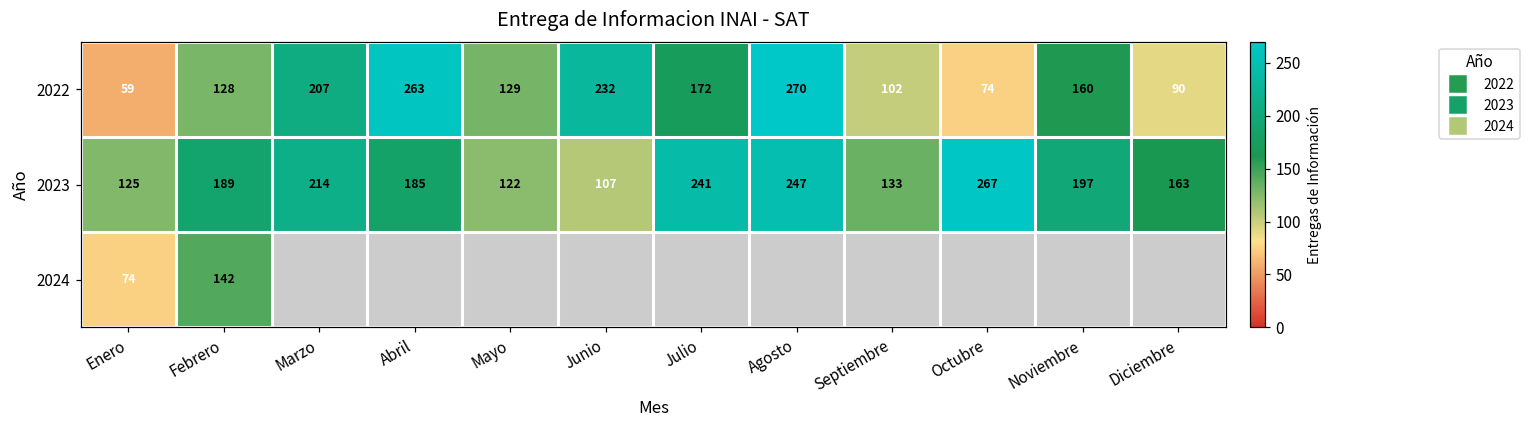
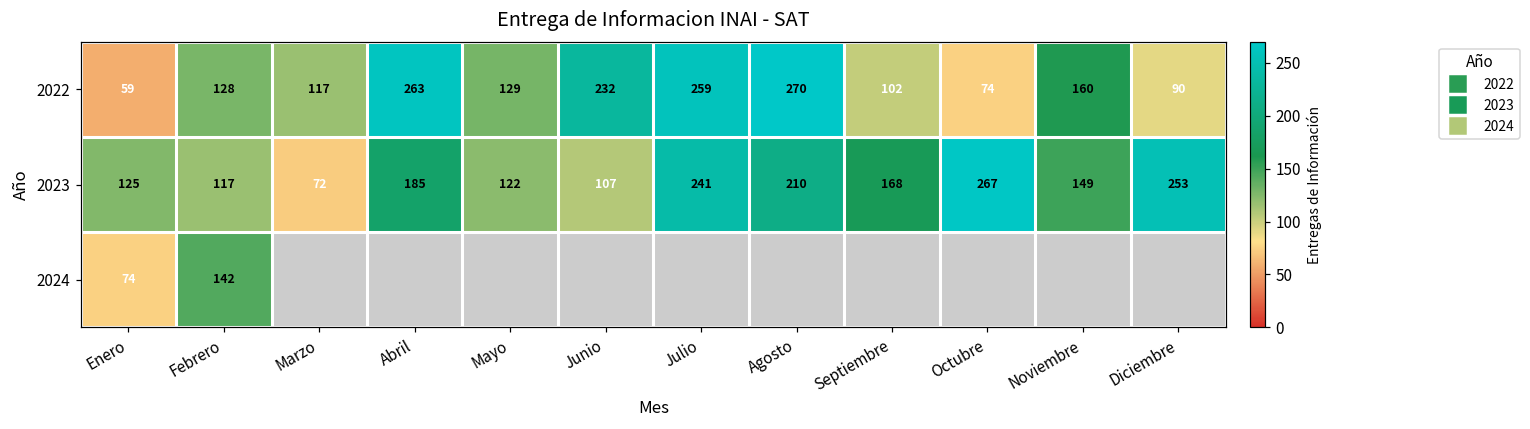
  {
    "2022": {
      "Enero": 59,
      "Febrero": 128,
-     "Marzo": 207,
+     "Marzo": 117,
      "Abril": 263,
      "Mayo": 129,
      "Junio": 232,
-     "Julio": 172,
+     "Julio": 259,
      "Agosto": 270,
      "Septiembre": 102,
      "Octubre": 74,
      "Noviembre": 160,
      "Diciembre": 90
    },
    "2023": {
      "Enero": 125,
-     "Febrero": 189,
-     "Marzo": 214,
+     "Febrero": 117,
+     "Marzo": 72,
      "Abril": 185,
      "Mayo": 122,
      "Junio": 107,
      "Julio": 241,
-     "Agosto": 247,
-     "Septiembre": 133,
+     "Agosto": 210,
+     "Septiembre": 168,
      "Octubre": 267,
-     "Noviembre": 197,
-     "Diciembre": 163
+     "Noviembre": 149,
+     "Diciembre": 253
    },
    "2024": {
      "Enero": 74,
      "Febrero": 142
    }
  }
